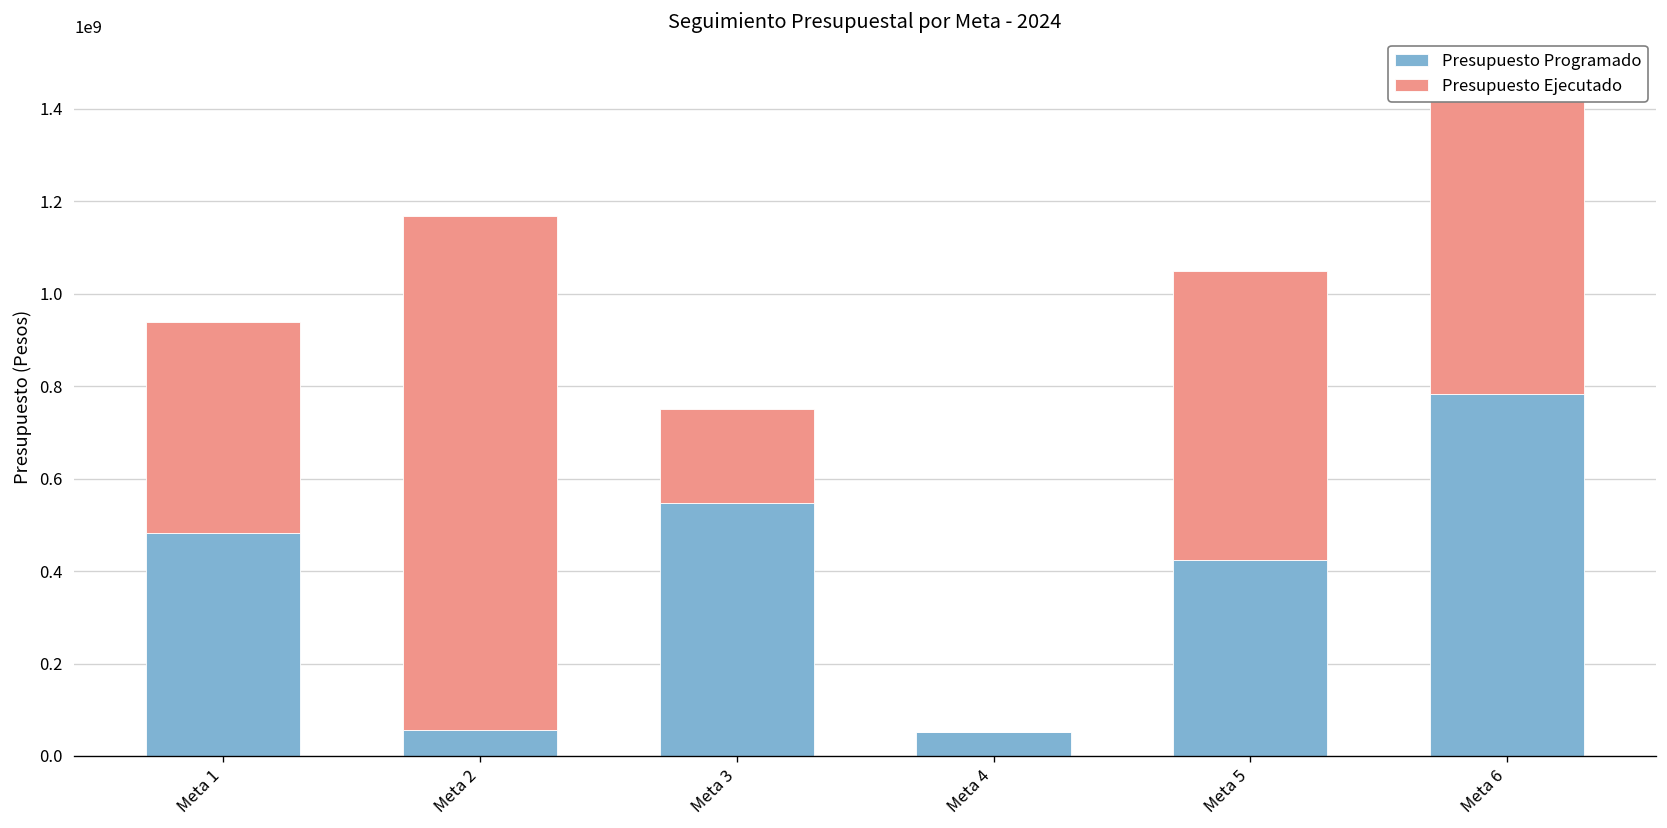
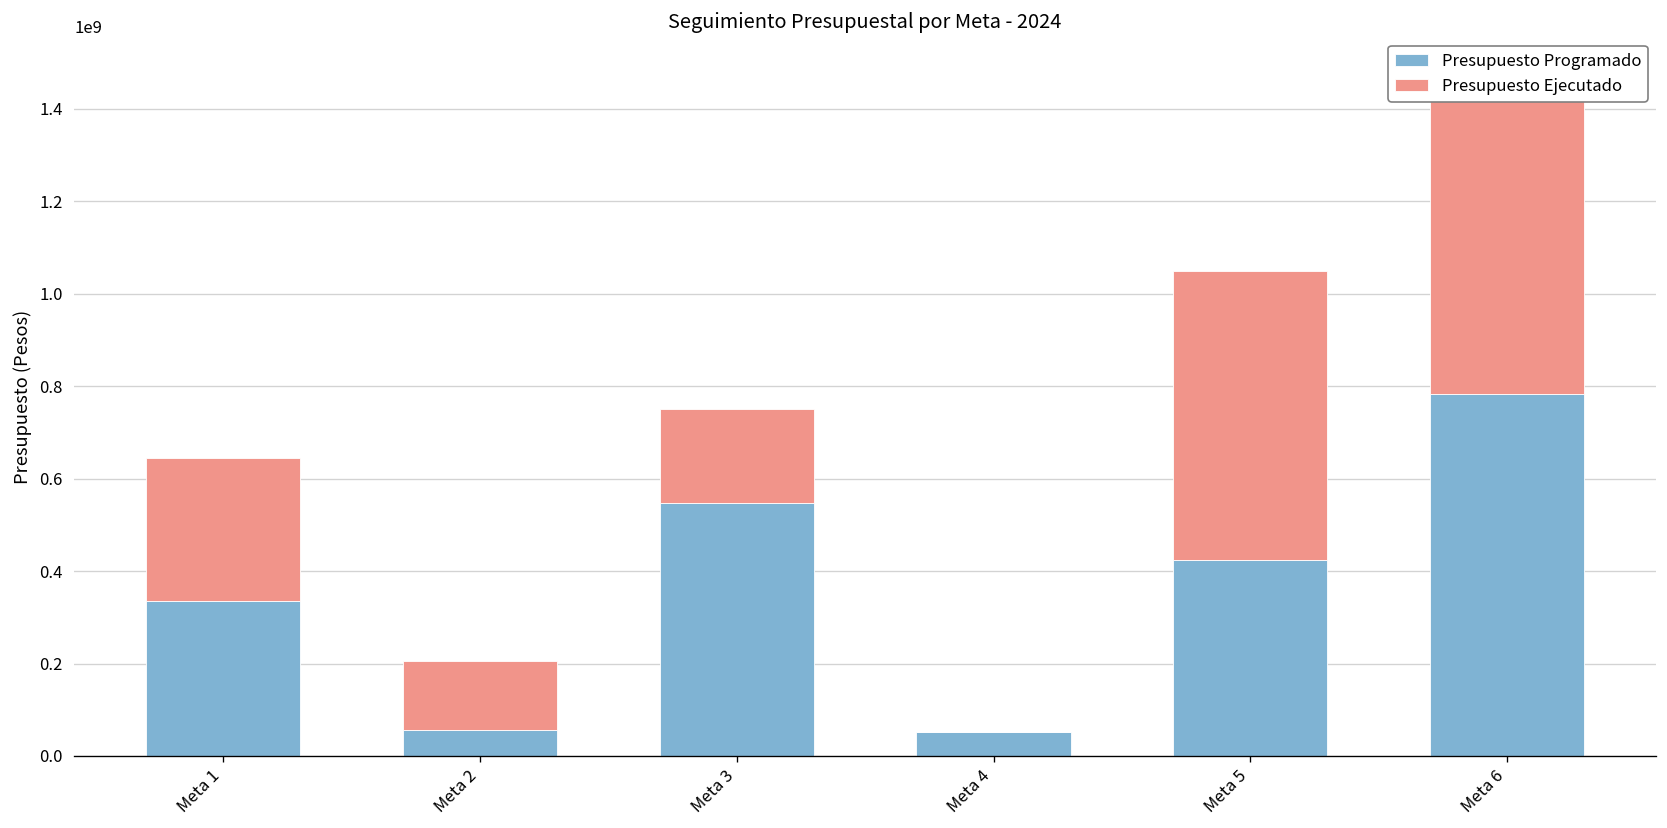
  {
    "Presupuesto Programado": {
-     "Meta 1": 480000000,
+     "Meta 1": 340000000,
      "Meta 2": 60000000,
      "Meta 3": 550000000,
      "Meta 4": 50000000,
      "Meta 5": 420000000,
      "Meta 6": 780000000
    },
    "Presupuesto Ejecutado": {
-     "Meta 1": 460000000,
-     "Meta 2": 1110000000,
+     "Meta 1": 310000000,
+     "Meta 2": 150000000,
      "Meta 3": 200000000,
      "Meta 4": 0,
      "Meta 5": 620000000
    }
  }
